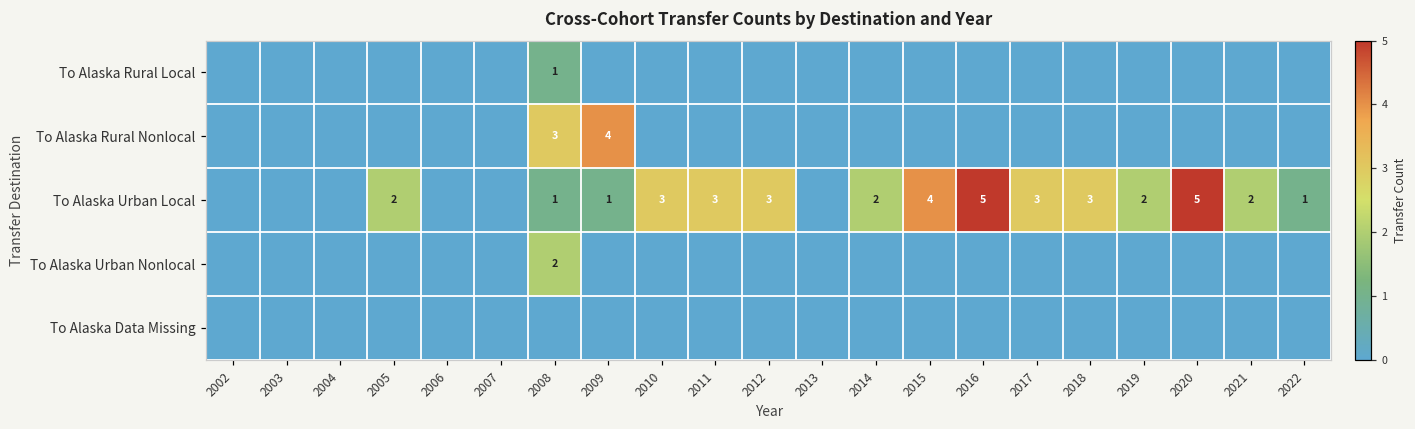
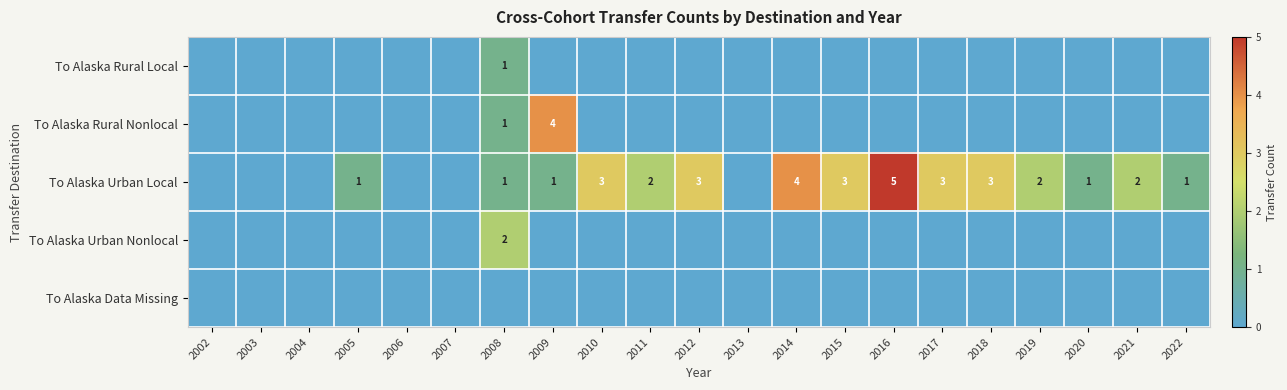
  {
    "To Alaska Rural Local": {
      "2008": 1
    },
    "To Alaska Rural Nonlocal": {
-     "2008": 3,
+     "2008": 1,
      "2009": 4
    },
    "To Alaska Urban Local": {
-     "2005": 2,
+     "2005": 1,
      "2008": 1,
      "2009": 1,
      "2010": 3,
-     "2011": 3,
+     "2011": 2,
      "2012": 3,
-     "2014": 2,
-     "2015": 4,
+     "2014": 4,
+     "2015": 3,
      "2016": 5,
      "2017": 3,
      "2018": 3,
      "2019": 2,
-     "2020": 5,
+     "2020": 1,
      "2021": 2,
      "2022": 1
    },
    "To Alaska Urban Nonlocal": {
      "2008": 2
    }
  }
